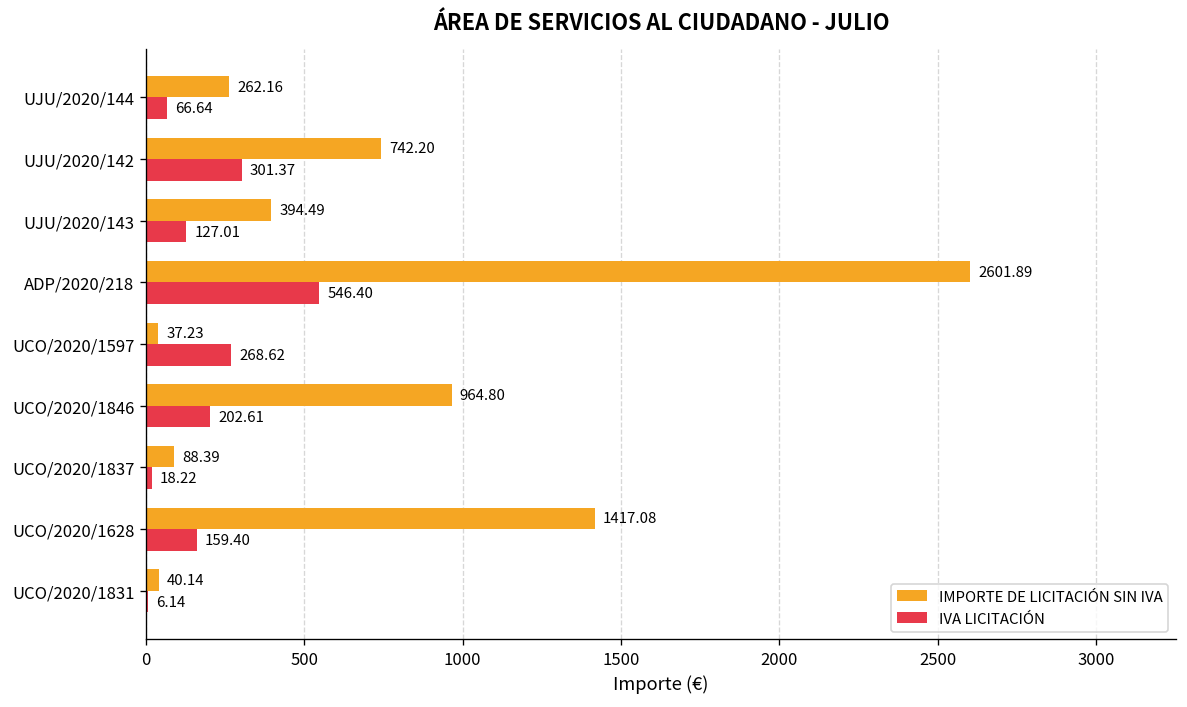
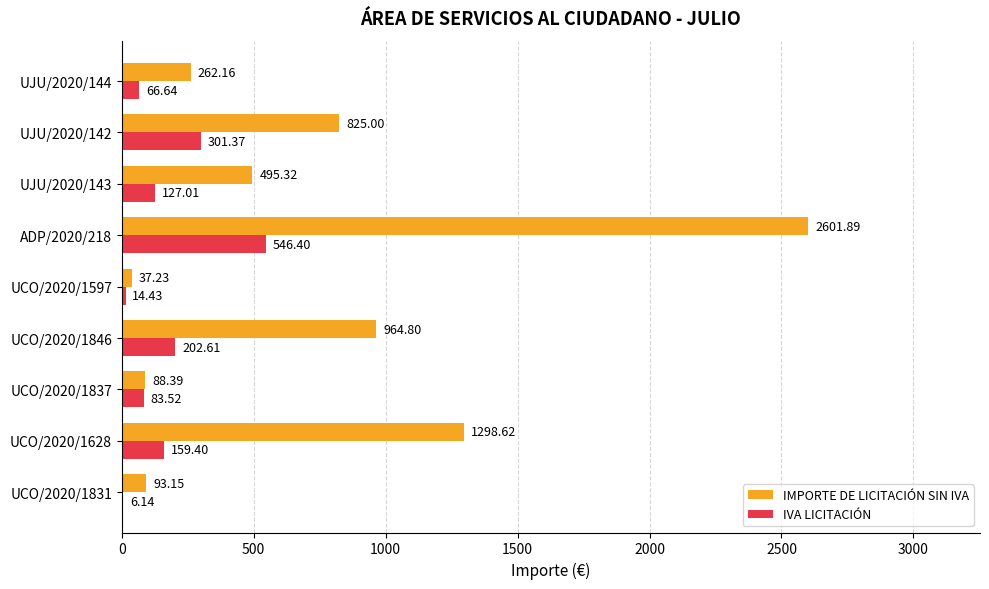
  {
    "IMPORTE DE LICITACIÓN SIN IVA": {
      "UJU/2020/144": 262.16,
-     "UJU/2020/142": 742.20,
-     "UJU/2020/143": 394.49,
+     "UJU/2020/142": 825.00,
+     "UJU/2020/143": 495.32,
      "ADP/2020/218": 2601.89,
      "UCO/2020/1597": 37.23,
      "UCO/2020/1846": 964.80,
      "UCO/2020/1837": 88.39,
-     "UCO/2020/1628": 1417.08,
-     "UCO/2020/1831": 40.14
+     "UCO/2020/1628": 1298.62,
+     "UCO/2020/1831": 93.15
    },
    "IVA LICITACIÓN": {
      "UJU/2020/144": 66.64,
      "UJU/2020/142": 301.37,
      "UJU/2020/143": 127.01,
      "ADP/2020/218": 546.40,
-     "UCO/2020/1597": 268.62,
+     "UCO/2020/1597": 14.43,
      "UCO/2020/1846": 202.61,
-     "UCO/2020/1837": 18.22,
+     "UCO/2020/1837": 83.52,
      "UCO/2020/1628": 159.40,
      "UCO/2020/1831": 6.14
    }
  }
